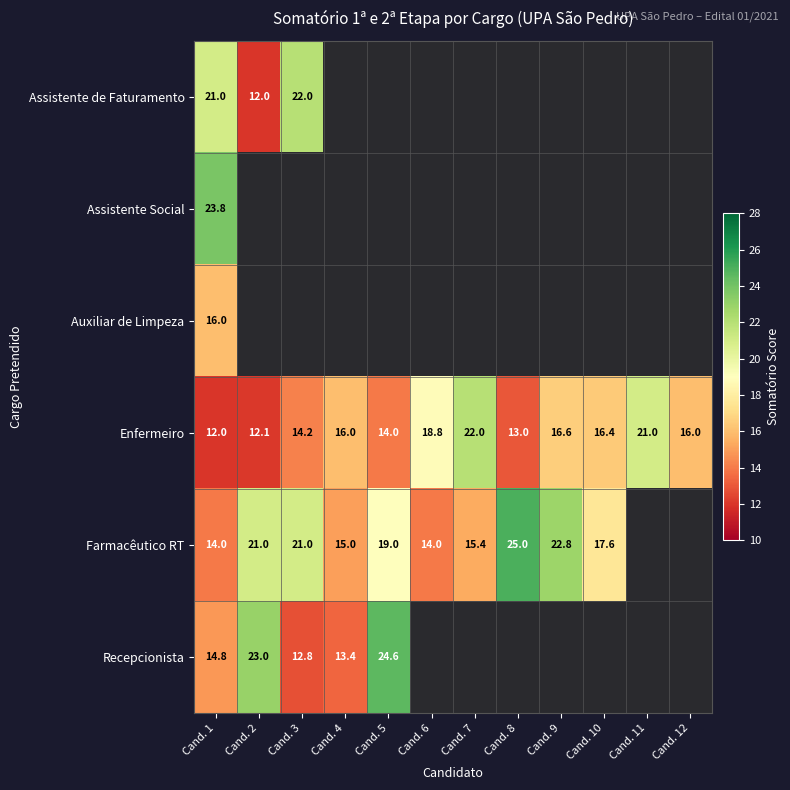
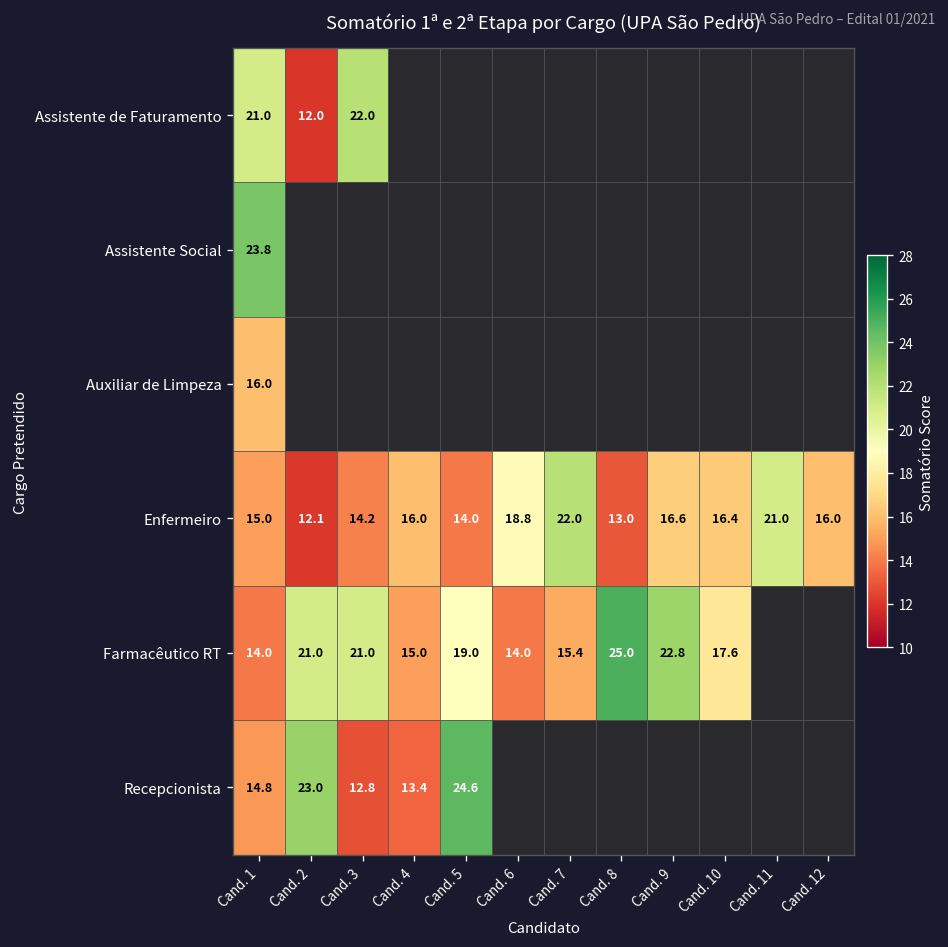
  {
    "Assistente de Faturamento": {
      "Cand. 1": 21.0,
      "Cand. 2": 12.0,
      "Cand. 3": 22.0
    },
    "Assistente Social": {
      "Cand. 1": 23.8
    },
    "Auxiliar de Limpeza": {
      "Cand. 1": 16.0
    },
    "Enfermeiro": {
-     "Cand. 1": 12.0,
+     "Cand. 1": 15.0,
      "Cand. 2": 12.1,
      "Cand. 3": 14.2,
      "Cand. 4": 16.0,
      "Cand. 5": 14.0,
      "Cand. 6": 18.8,
      "Cand. 7": 22.0,
      "Cand. 8": 13.0,
      "Cand. 9": 16.6,
      "Cand. 10": 16.4,
      "Cand. 11": 21.0,
      "Cand. 12": 16.0
    },
    "Farmacêutico RT": {
      "Cand. 1": 14.0,
      "Cand. 2": 21.0,
      "Cand. 3": 21.0,
      "Cand. 4": 15.0,
      "Cand. 5": 19.0,
      "Cand. 6": 14.0,
      "Cand. 7": 15.4,
      "Cand. 8": 25.0,
      "Cand. 9": 22.8,
      "Cand. 10": 17.6
    },
    "Recepcionista": {
      "Cand. 1": 14.8,
      "Cand. 2": 23.0,
      "Cand. 3": 12.8,
      "Cand. 4": 13.4,
      "Cand. 5": 24.6
    }
  }
